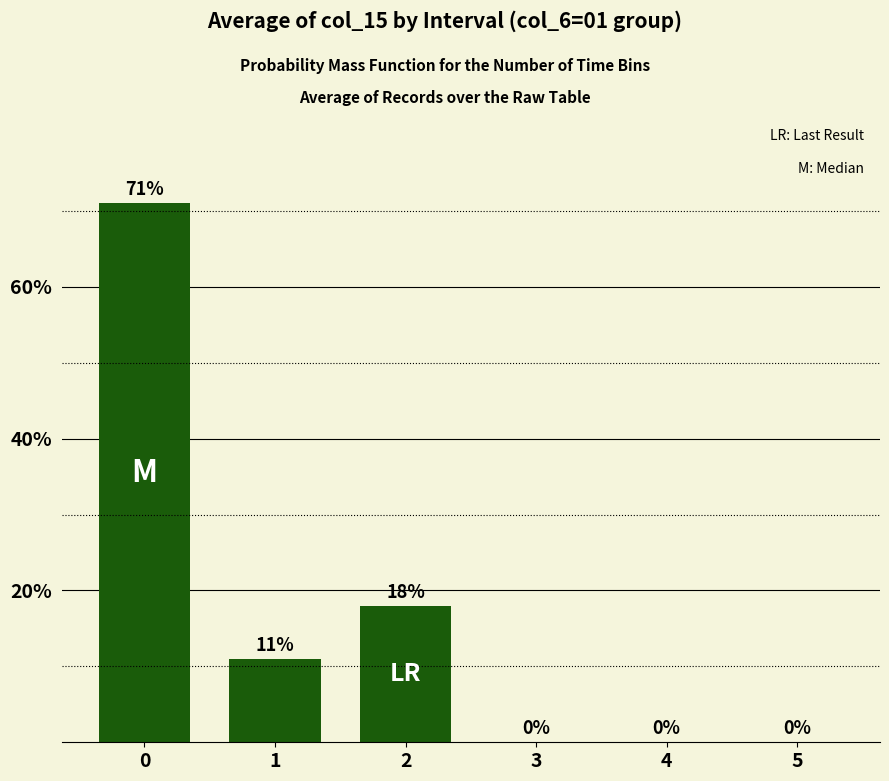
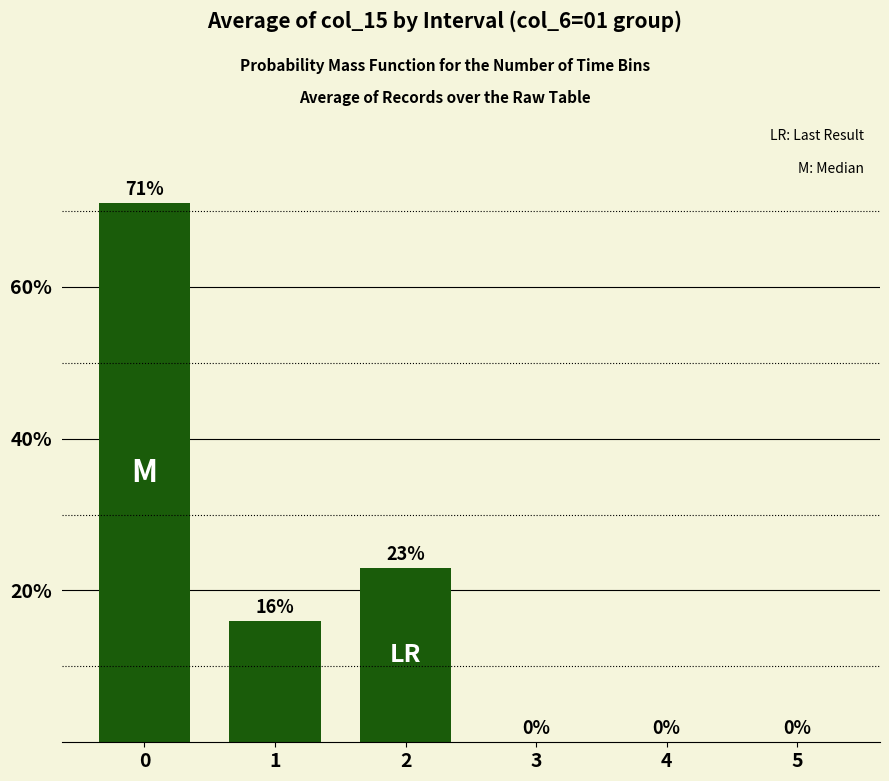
  {
    "0": "71%",
-   "1": "11%",
-   "2": "18%",
+   "1": "16%",
+   "2": "23%",
    "3": "0%",
    "4": "0%",
    "5": "0%"
  }
